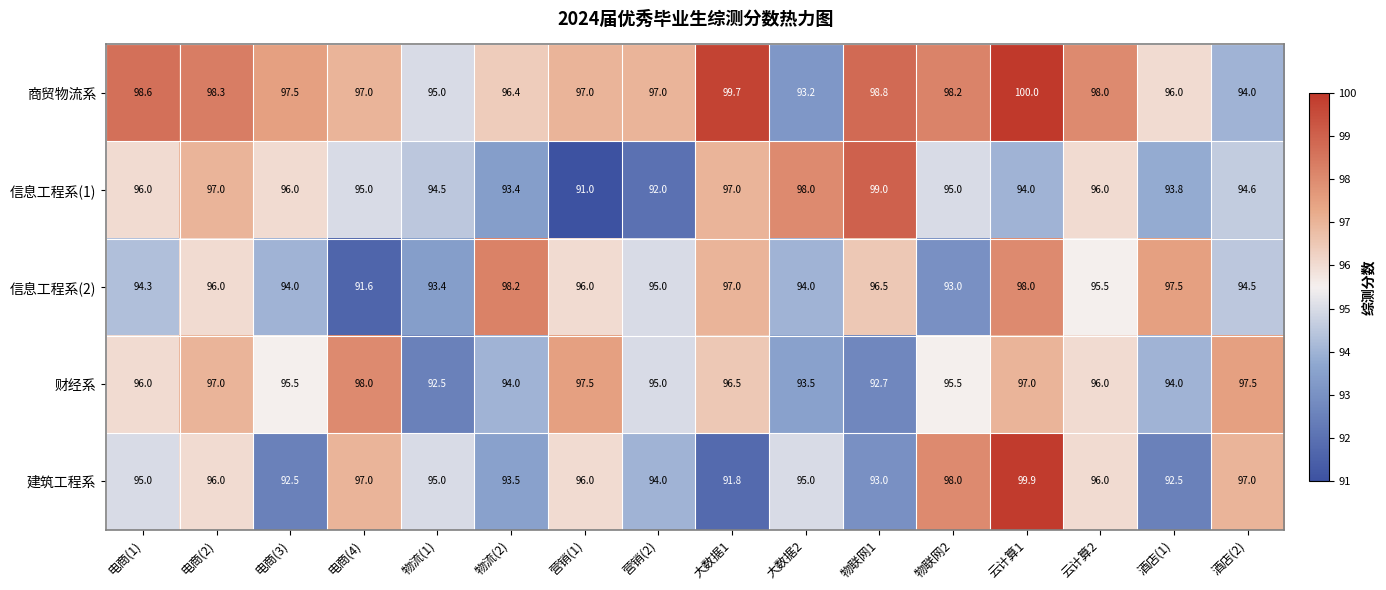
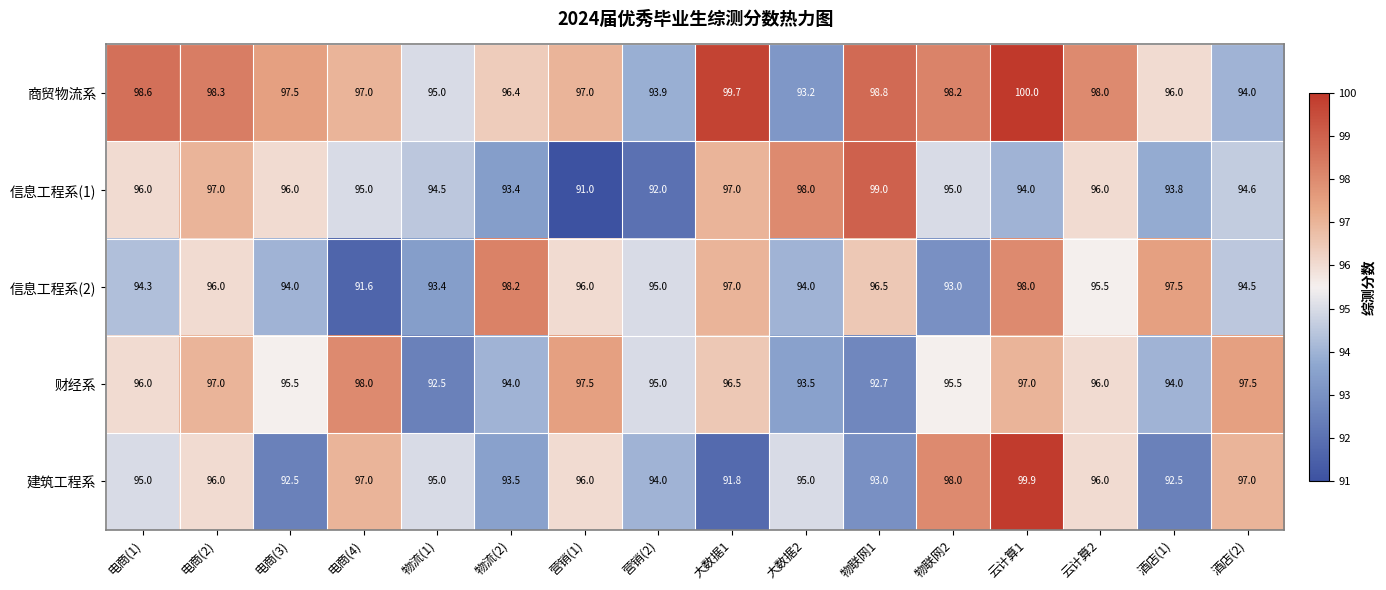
  {
    "商贸物流系": {
      "电商(1)": 98.6,
      "电商(2)": 98.3,
      "电商(3)": 97.5,
      "电商(4)": 97.0,
      "物流(1)": 95.0,
      "物流(2)": 96.4,
      "营销(1)": 97.0,
-     "营销(2)": 97.0,
+     "营销(2)": 93.9,
      "大数据1": 99.7,
      "大数据2": 93.2,
      "物联网1": 98.8,
      "物联网2": 98.2,
      "云计算1": 100.0,
      "云计算2": 98.0,
      "酒店(1)": 96.0,
      "酒店(2)": 94.0
    },
    "信息工程系(1)": {
      "电商(1)": 96.0,
      "电商(2)": 97.0,
      "电商(3)": 96.0,
      "电商(4)": 95.0,
      "物流(1)": 94.5,
      "物流(2)": 93.4,
      "营销(1)": 91.0,
      "营销(2)": 92.0,
      "大数据1": 97.0,
      "大数据2": 98.0,
      "物联网1": 99.0,
      "物联网2": 95.0,
      "云计算1": 94.0,
      "云计算2": 96.0,
      "酒店(1)": 93.8,
      "酒店(2)": 94.6
    },
    "信息工程系(2)": {
      "电商(1)": 94.3,
      "电商(2)": 96.0,
      "电商(3)": 94.0,
      "电商(4)": 91.6,
      "物流(1)": 93.4,
      "物流(2)": 98.2,
      "营销(1)": 96.0,
      "营销(2)": 95.0,
      "大数据1": 97.0,
      "大数据2": 94.0,
      "物联网1": 96.5,
      "物联网2": 93.0,
      "云计算1": 98.0,
      "云计算2": 95.5,
      "酒店(1)": 97.5,
      "酒店(2)": 94.5
    },
    "财经系": {
      "电商(1)": 96.0,
      "电商(2)": 97.0,
      "电商(3)": 95.5,
      "电商(4)": 98.0,
      "物流(1)": 92.5,
      "物流(2)": 94.0,
      "营销(1)": 97.5,
      "营销(2)": 95.0,
      "大数据1": 96.5,
      "大数据2": 93.5,
      "物联网1": 92.7,
      "物联网2": 95.5,
      "云计算1": 97.0,
      "云计算2": 96.0,
      "酒店(1)": 94.0,
      "酒店(2)": 97.5
    },
    "建筑工程系": {
      "电商(1)": 95.0,
      "电商(2)": 96.0,
      "电商(3)": 92.5,
      "电商(4)": 97.0,
      "物流(1)": 95.0,
      "物流(2)": 93.5,
      "营销(1)": 96.0,
      "营销(2)": 94.0,
      "大数据1": 91.8,
      "大数据2": 95.0,
      "物联网1": 93.0,
      "物联网2": 98.0,
      "云计算1": 99.9,
      "云计算2": 96.0,
      "酒店(1)": 92.5,
      "酒店(2)": 97.0
    }
  }
